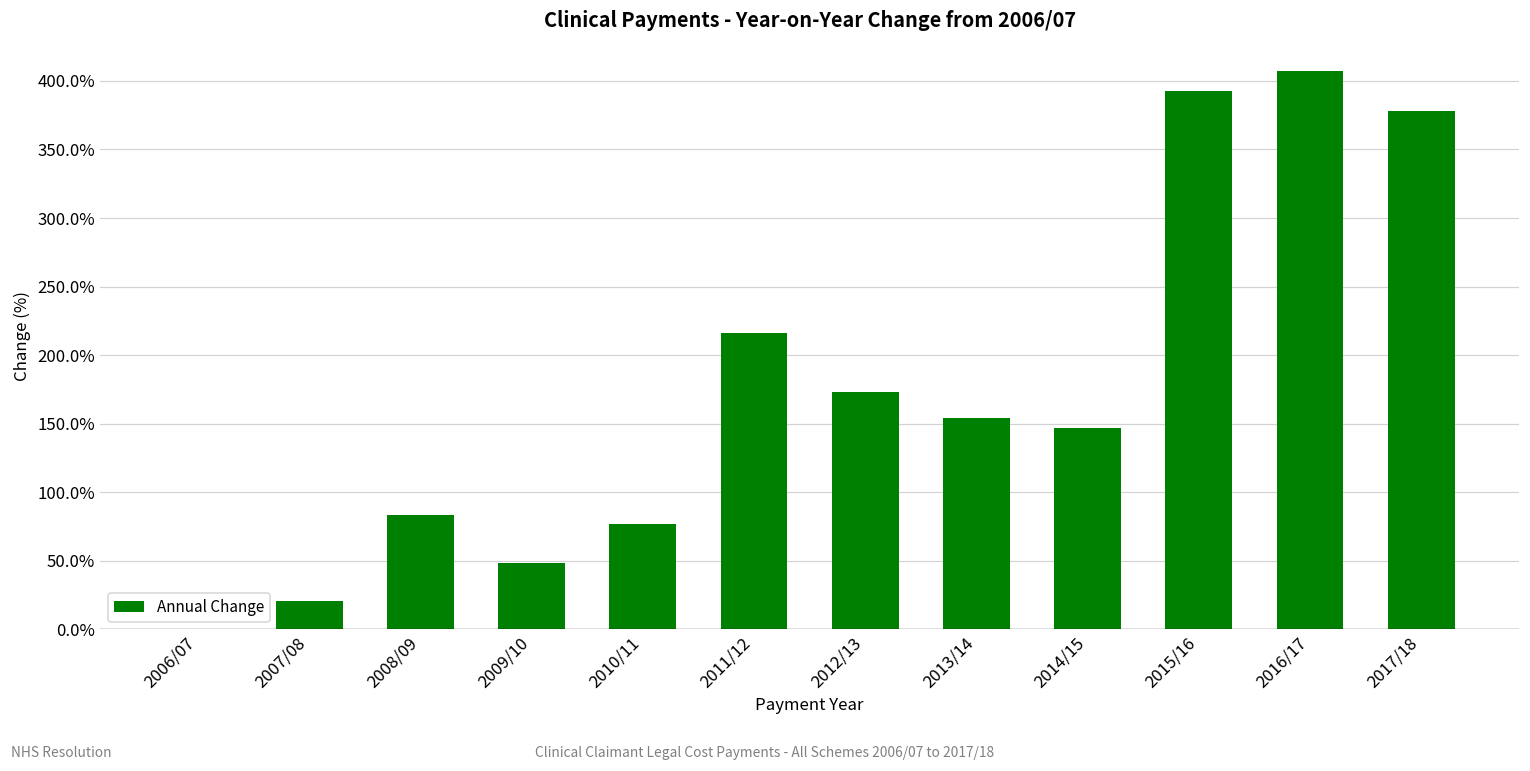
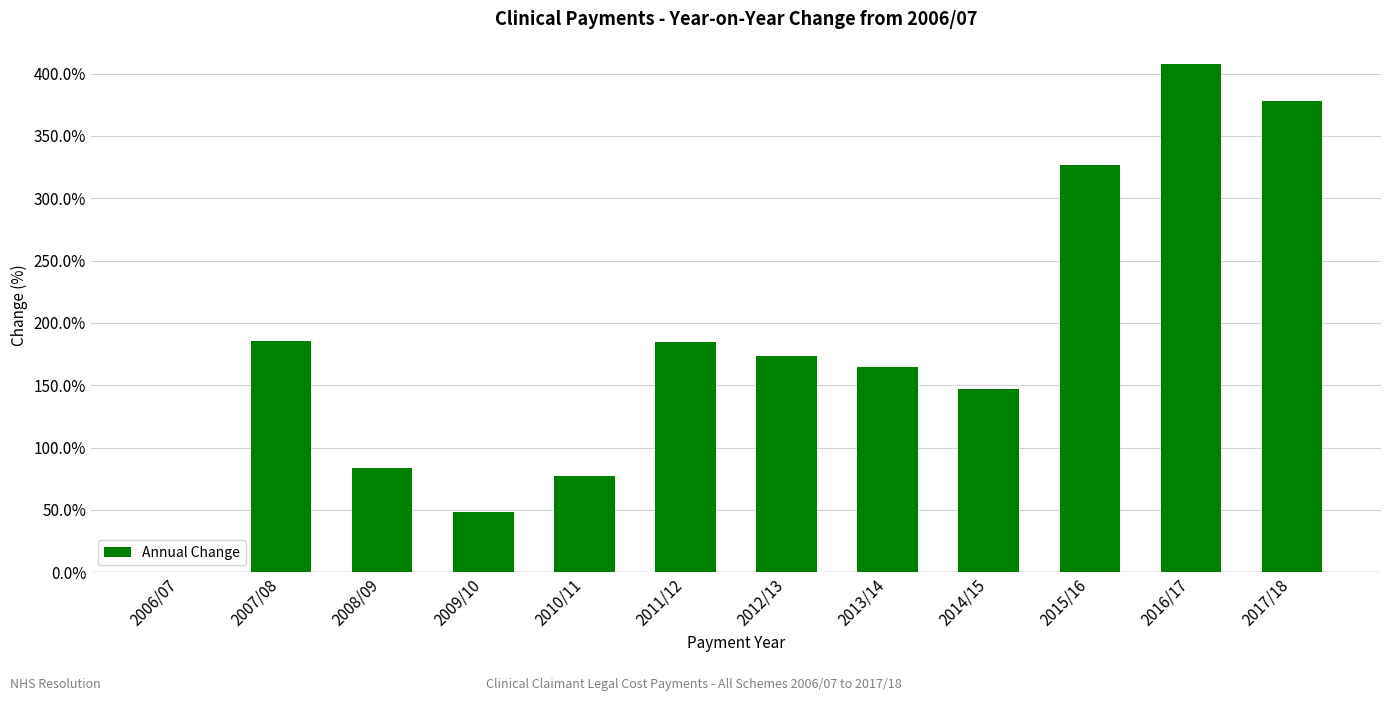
  {
    "2006/07": "0%",
-   "2007/08": "21%",
+   "2007/08": "186%",
    "2008/09": "84%",
    "2009/10": "48%",
    "2010/11": "77%",
-   "2011/12": "216%",
+   "2011/12": "184%",
    "2012/13": "173%",
-   "2013/14": "154%",
+   "2013/14": "165%",
    "2014/15": "147%",
-   "2015/16": "393%",
+   "2015/16": "327%",
    "2016/17": "407%",
    "2017/18": "378%"
  }
